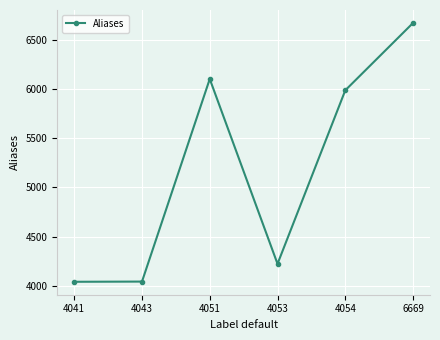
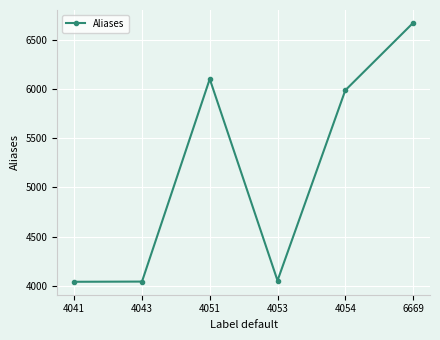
  {
    "4041": 4000,
    "4043": 4000,
    "4051": 6100,
-   "4053": 4200,
+   "4053": 4100,
    "4054": 6000,
    "6669": 6700
  }
